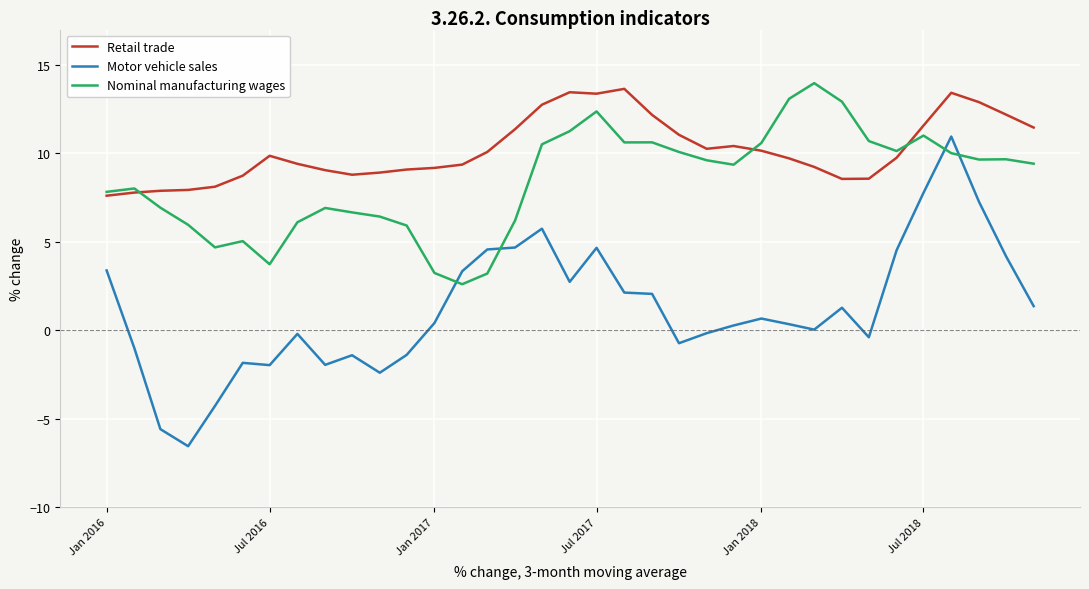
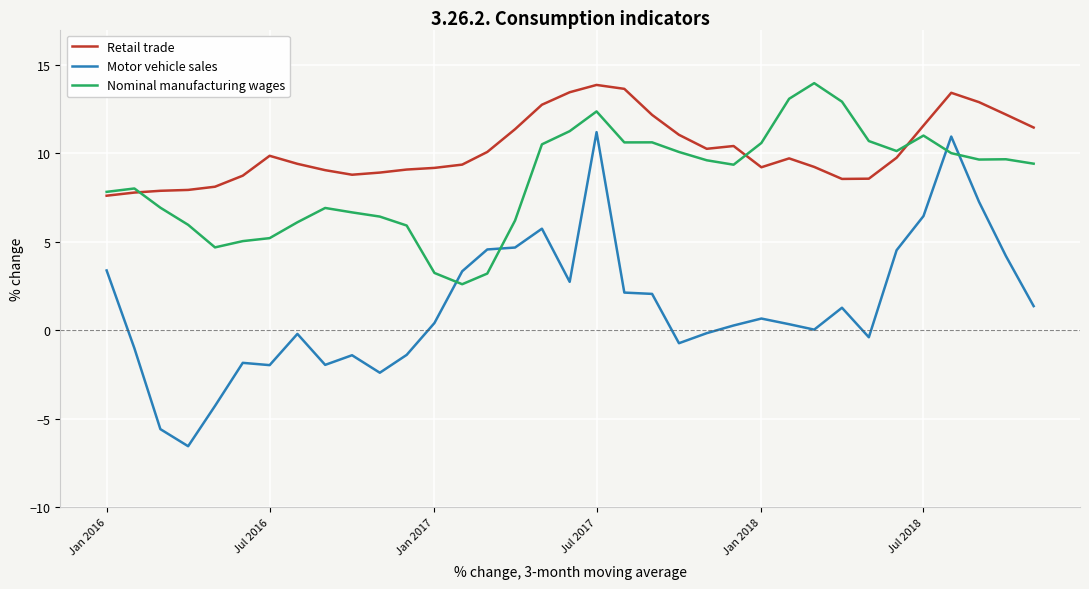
  {
    "Retail trade": {
      "Jan 2016": 7.6,
      "Jul 2016": 9.9,
      "Jan 2017": 9.2,
-     "Jul 2017": 13.4,
-     "Jan 2018": 10.2,
+     "Jul 2017": 13.9,
+     "Jan 2018": 9.2,
      "Jul 2018": 11.6
    },
    "Motor vehicle sales": {
      "Jan 2016": 3.4,
      "Jul 2016": -2.0,
      "Jan 2017": 0.4,
-     "Jul 2017": 4.7,
+     "Jul 2017": 11.2,
      "Jan 2018": 0.7,
-     "Jul 2018": 7.8
+     "Jul 2018": 6.5
    },
    "Nominal manufacturing wages": {
      "Jan 2016": 7.8,
-     "Jul 2016": 3.7,
+     "Jul 2016": 5.2,
      "Jan 2017": 3.2,
      "Jul 2017": 12.4,
      "Jan 2018": 10.6,
      "Jul 2018": 11.0
    }
  }
